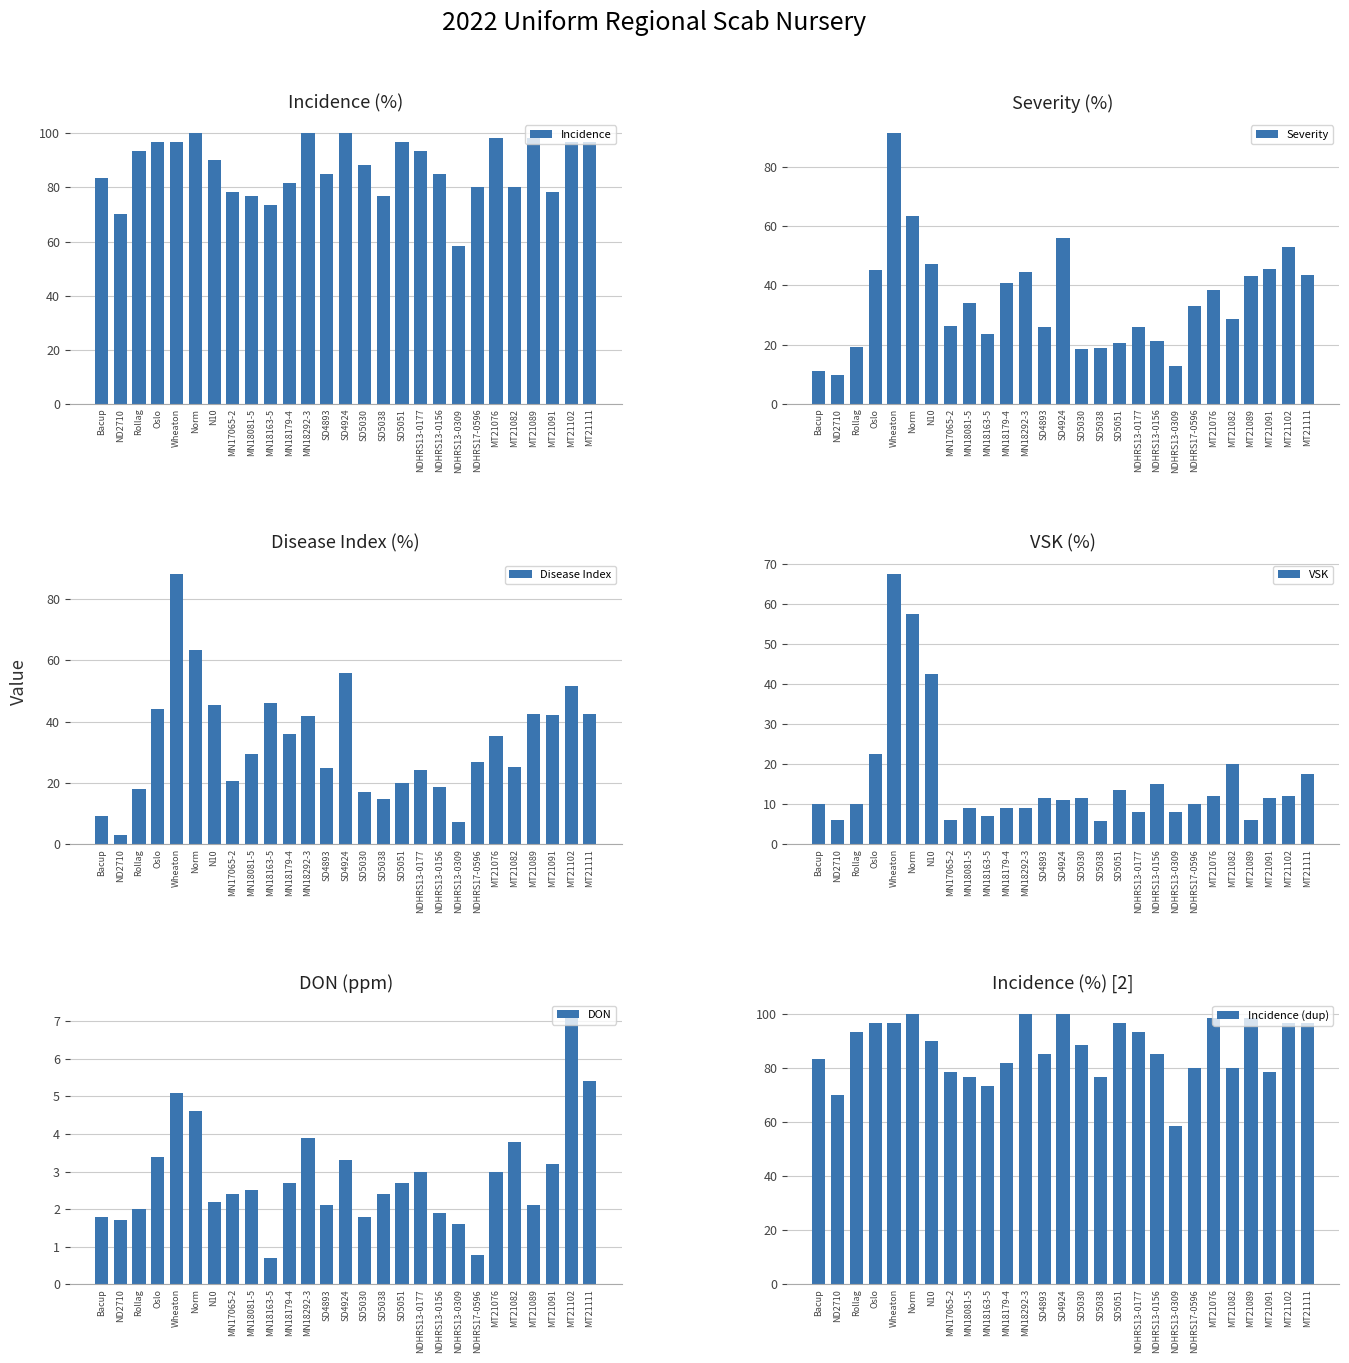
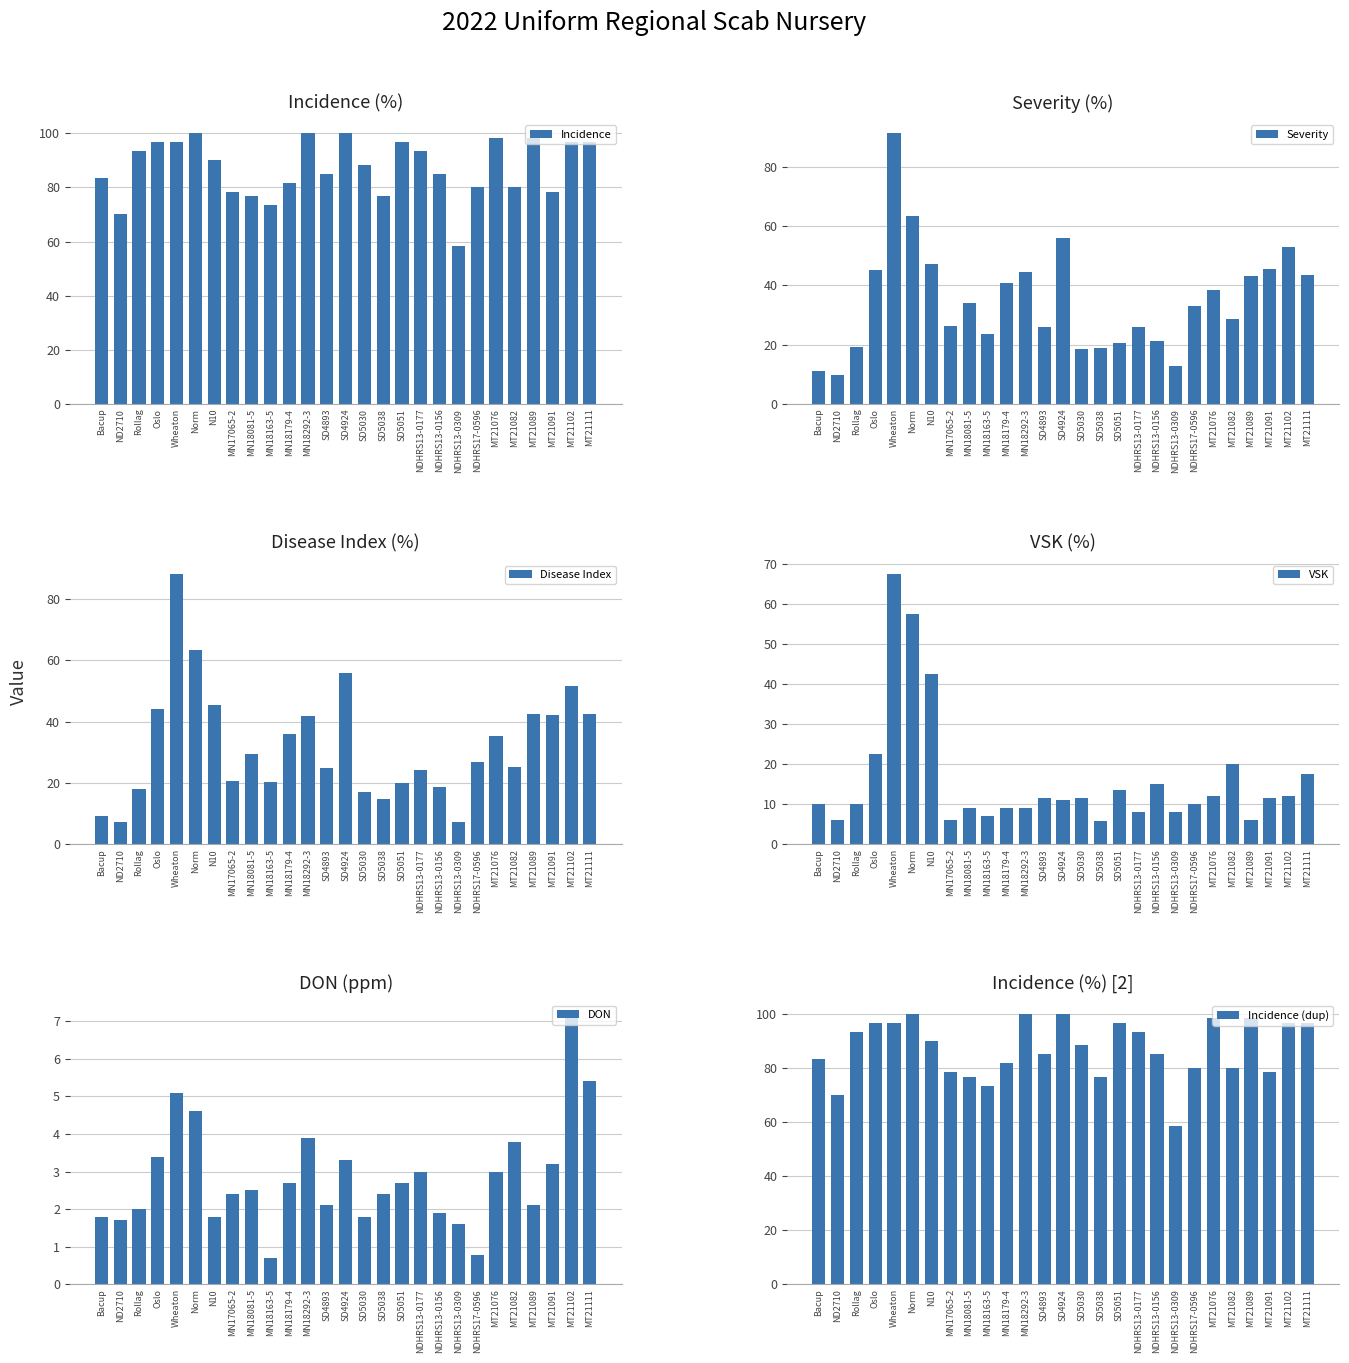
  {
    "Incidence (%)": {
      "Bacup": 83,
      "ND2710": 70,
      "Rollag": 93,
      "Oslo": 97,
      "Wheaton": 97,
      "Norm": 100,
      "N10": 90,
      "MN17065-2": 78,
      "MN18081-5": 77,
      "MN18163-5": 73,
      "MN18179-4": 82,
      "MN18292-3": 100,
      "SD4893": 85,
      "SD4924": 100,
      "SD5030": 88,
      "SD5038": 77,
      "SD5051": 97,
      "NDHRS13-0177": 93,
      "NDHRS13-0156": 85,
      "NDHRS13-0309": 58,
      "NDHRS17-0596": 80,
      "MT21076": 98,
      "MT21082": 80,
      "MT21091": 78
    },
    "Severity (%)": {
      "Bacup": 11,
      "ND2710": 10,
      "Rollag": 19,
      "Oslo": 45,
      "Wheaton": 91,
      "Norm": 63,
      "N10": 47,
      "MN17065-2": 26,
      "MN18081-5": 34,
      "MN18163-5": 24,
      "MN18179-4": 41,
      "MN18292-3": 45,
      "SD4893": 26,
      "SD4924": 56,
      "SD5030": 19,
      "SD5038": 19,
      "SD5051": 21,
      "NDHRS13-0177": 26,
      "NDHRS13-0156": 21,
      "NDHRS13-0309": 13,
      "NDHRS17-0596": 33,
      "MT21076": 38,
      "MT21082": 29,
      "MT21089": 43,
      "MT21091": 45,
      "MT21102": 53,
      "MT21111": 44
    },
    "Disease Index (%)": {
      "Bacup": 9,
-     "ND2710": 3,
+     "ND2710": 7,
      "Rollag": 18,
      "Oslo": 44,
      "Wheaton": 88,
      "Norm": 63,
      "N10": 45,
      "MN17065-2": 21,
      "MN18081-5": 29,
-     "MN18163-5": 46,
+     "MN18163-5": 20,
      "MN18179-4": 36,
      "MN18292-3": 42,
      "SD4893": 25,
      "SD4924": 56,
      "SD5030": 17,
      "SD5038": 15,
      "SD5051": 20,
      "NDHRS13-0177": 24,
      "NDHRS13-0156": 19,
      "NDHRS13-0309": 7,
      "NDHRS17-0596": 27,
      "MT21076": 35,
      "MT21082": 25,
      "MT21089": 42,
      "MT21091": 42,
      "MT21102": 52,
      "MT21111": 43
    },
    "VSK (%)": {
      "Bacup": 10,
      "ND2710": 6,
      "Rollag": 10,
      "Oslo": 23,
      "Wheaton": 68,
      "Norm": 58,
      "N10": 43,
      "MN17065-2": 6,
      "MN18081-5": 9,
      "MN18163-5": 7,
      "MN18179-4": 9,
      "MN18292-3": 9,
      "SD4893": 12,
      "SD4924": 11,
      "SD5030": 12,
      "SD5038": 6,
      "SD5051": 14,
      "NDHRS13-0177": 8,
      "NDHRS13-0156": 15,
      "NDHRS13-0309": 8,
      "NDHRS17-0596": 10,
      "MT21076": 12,
      "MT21082": 20,
      "MT21089": 6,
      "MT21091": 12,
      "MT21102": 12,
      "MT21111": 18
    },
    "DON (ppm)": {
      "Bacup": 1.8,
      "ND2710": 1.7,
      "Rollag": 2.0,
      "Oslo": 3.4,
      "Wheaton": 5.1,
      "Norm": 4.6,
-     "N10": 2.2,
+     "N10": 1.8,
      "MN17065-2": 2.4,
      "MN18081-5": 2.5,
      "MN18163-5": 0.7,
      "MN18179-4": 2.7,
      "MN18292-3": 3.9,
      "SD4893": 2.1,
      "SD4924": 3.3,
      "SD5030": 1.8,
      "SD5038": 2.4,
      "SD5051": 2.7,
      "NDHRS13-0177": 3.0,
      "NDHRS13-0156": 1.9,
      "NDHRS13-0309": 1.6,
      "NDHRS17-0596": 0.8,
      "MT21076": 3.0,
      "MT21082": 3.8,
      "MT21089": 2.1,
      "MT21091": 3.2,
      "MT21111": 5.4
    },
    "Incidence (%) [2]": {
      "Bacup": 83,
      "ND2710": 70,
      "Rollag": 93,
      "Oslo": 97,
      "Wheaton": 97,
      "Norm": 100,
      "N10": 90,
      "MN17065-2": 78,
      "MN18081-5": 77,
      "MN18163-5": 73,
      "MN18179-4": 82,
      "MN18292-3": 100,
      "SD4893": 85,
      "SD4924": 100,
      "SD5030": 88,
      "SD5038": 77,
      "SD5051": 97,
      "NDHRS13-0177": 93,
      "NDHRS13-0156": 85,
      "NDHRS13-0309": 58,
      "NDHRS17-0596": 80,
      "MT21082": 80,
      "MT21091": 78
    }
  }
